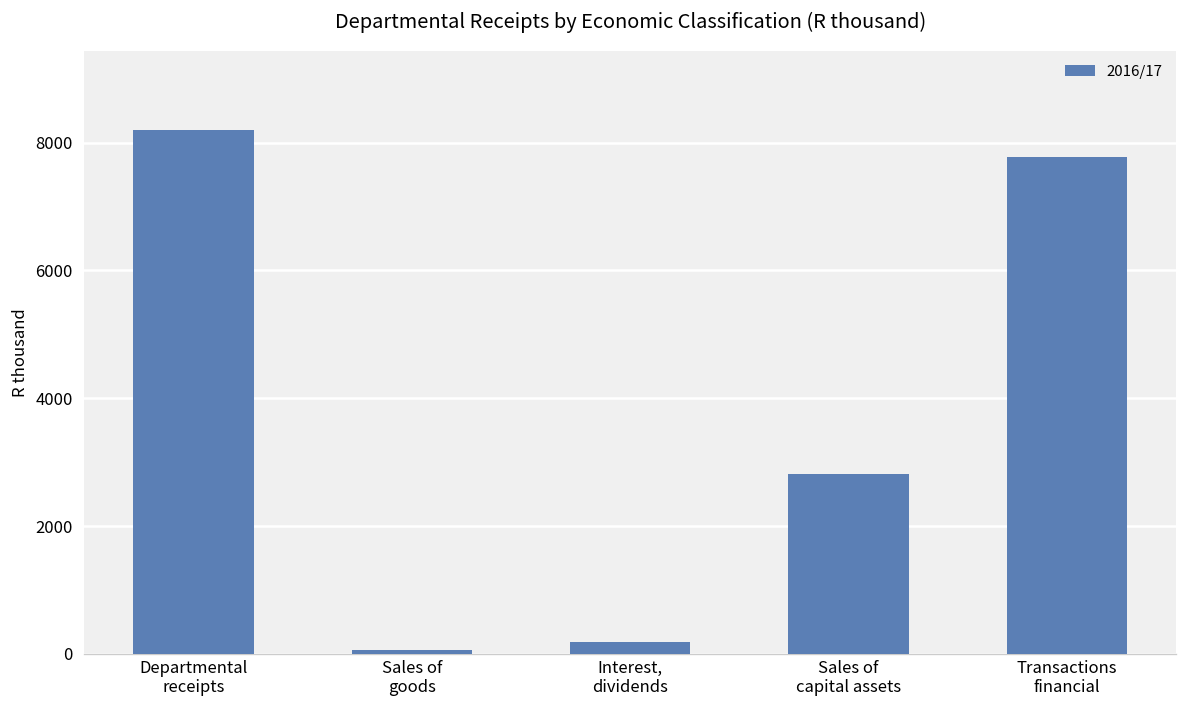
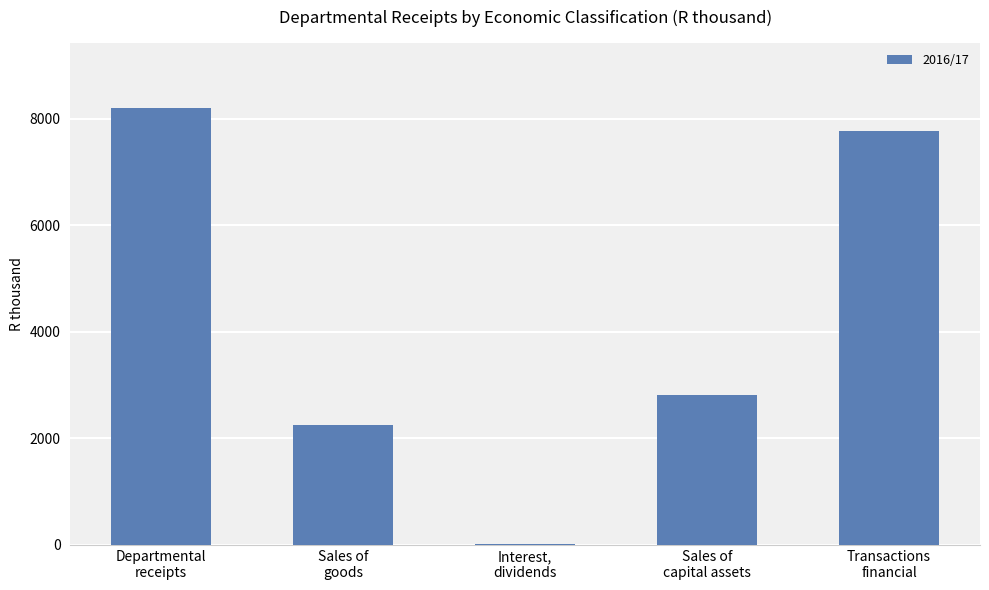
  {
    "Departmental receipts": 8200,
-   "Sales of goods": 100,
-   "Interest, dividends": 200,
+   "Sales of goods": 2200,
+   "Interest, dividends": 0,
    "Sales of capital assets": 2800,
    "Transactions financial": 7800
  }
